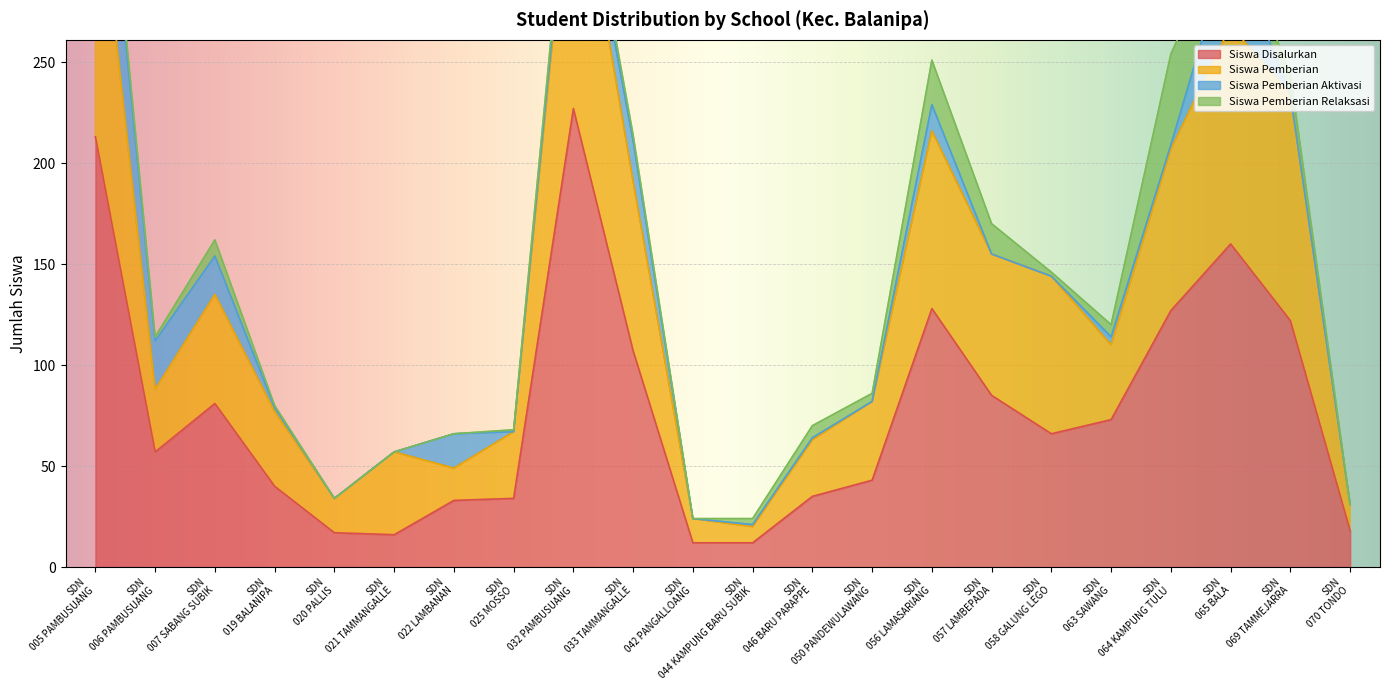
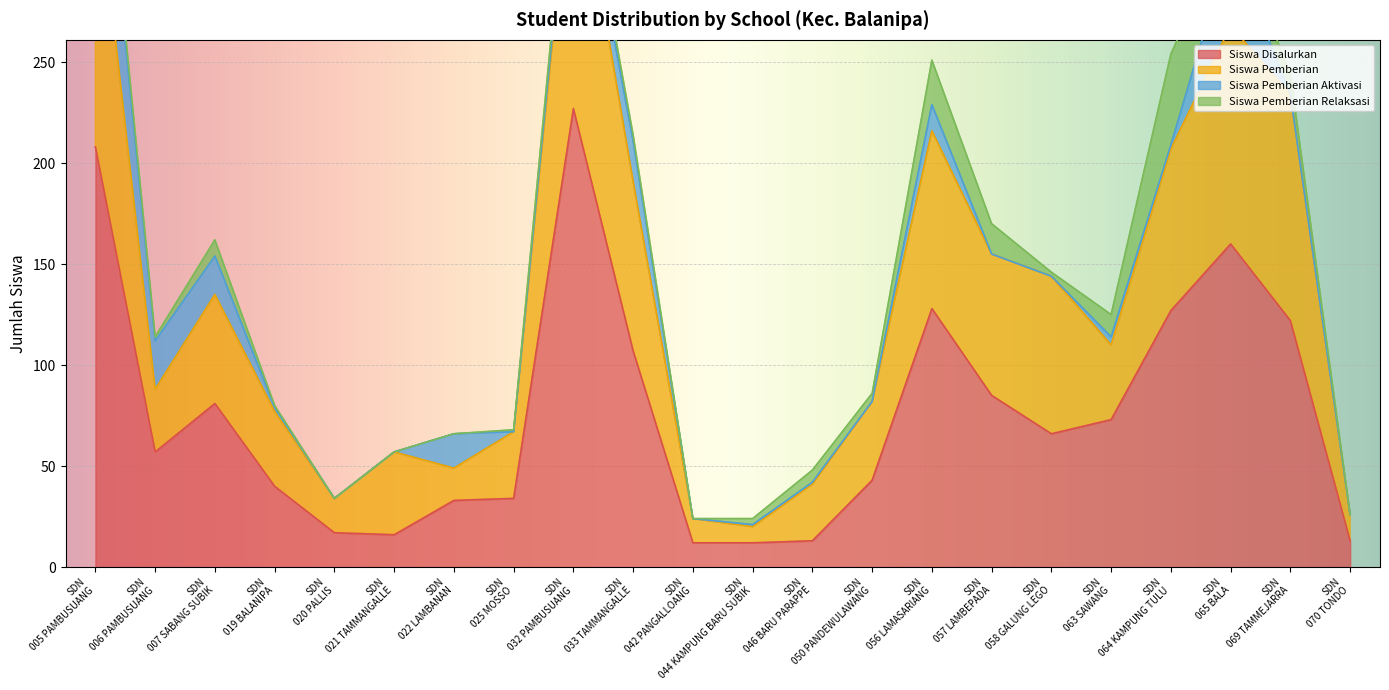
  {
    "Siswa Disalurkan": {
-     "SDN 005 PAMBUSUANG": 213,
+     "SDN 005 PAMBUSUANG": 208,
      "SDN 006 PAMBUSUANG": 57,
      "SDN 007 SABANG SUBIK": 81,
      "SDN 019 BALANIPA": 40,
      "SDN 020 PALLIS": 17,
      "SDN 021 TAMMANGALLE": 16,
      "SDN 022 LAMBANAN": 33,
      "SDN 025 MOSSO": 34,
      "SDN 032 PAMBUSUANG": 227,
      "SDN 033 TAMMANGALLE": 107,
      "SDN 042 PANGALLOANG": 12,
      "SDN 044 KAMPUNG BARU SUBIK": 12,
-     "SDN 046 BARU PARAPPE": 35,
+     "SDN 046 BARU PARAPPE": 13,
      "SDN 050 PANDEWULAWANG": 43,
      "SDN 056 LAMASARIANG": 128,
      "SDN 057 LAMBEPADA": 85,
      "SDN 058 GALUNG LEGO": 66,
      "SDN 063 SAWANG": 73,
      "SDN 064 KAMPUNG TULU": 127,
      "SDN 065 BALA": 160,
      "SDN 069 TAMMEJARRA": 122,
-     "SDN 070 TONDO": 18
+     "SDN 070 TONDO": 13
    },
    "Siswa Pemberian": {
      "SDN 006 PAMBUSUANG": 31,
      "SDN 007 SABANG SUBIK": 54,
      "SDN 019 BALANIPA": 37,
      "SDN 022 LAMBANAN": 16,
      "SDN 033 TAMMANGALLE": 84,
      "SDN 056 LAMASARIANG": 88,
      "SDN 063 SAWANG": 37,
      "SDN 064 KAMPUNG TULU": 80
    },
    "Siswa Pemberian Aktivasi": {
      "SDN 006 PAMBUSUANG": 24,
      "SDN 007 SABANG SUBIK": 19,
      "SDN 033 TAMMANGALLE": 20,
      "SDN 056 LAMASARIANG": 13,
      "SDN 063 SAWANG": 4,
      "SDN 064 KAMPUNG TULU": 2
    },
    "Siswa Pemberian Relaksasi": {
      "SDN 006 PAMBUSUANG": 2,
      "SDN 007 SABANG SUBIK": 8,
      "SDN 033 TAMMANGALLE": 3,
      "SDN 044 KAMPUNG BARU SUBIK": 3,
      "SDN 046 BARU PARAPPE": 6,
      "SDN 050 PANDEWULAWANG": 4,
      "SDN 056 LAMASARIANG": 22,
      "SDN 057 LAMBEPADA": 15,
      "SDN 058 GALUNG LEGO": 2,
-     "SDN 063 SAWANG": 6,
+     "SDN 063 SAWANG": 11,
      "SDN 064 KAMPUNG TULU": 45
    }
  }
